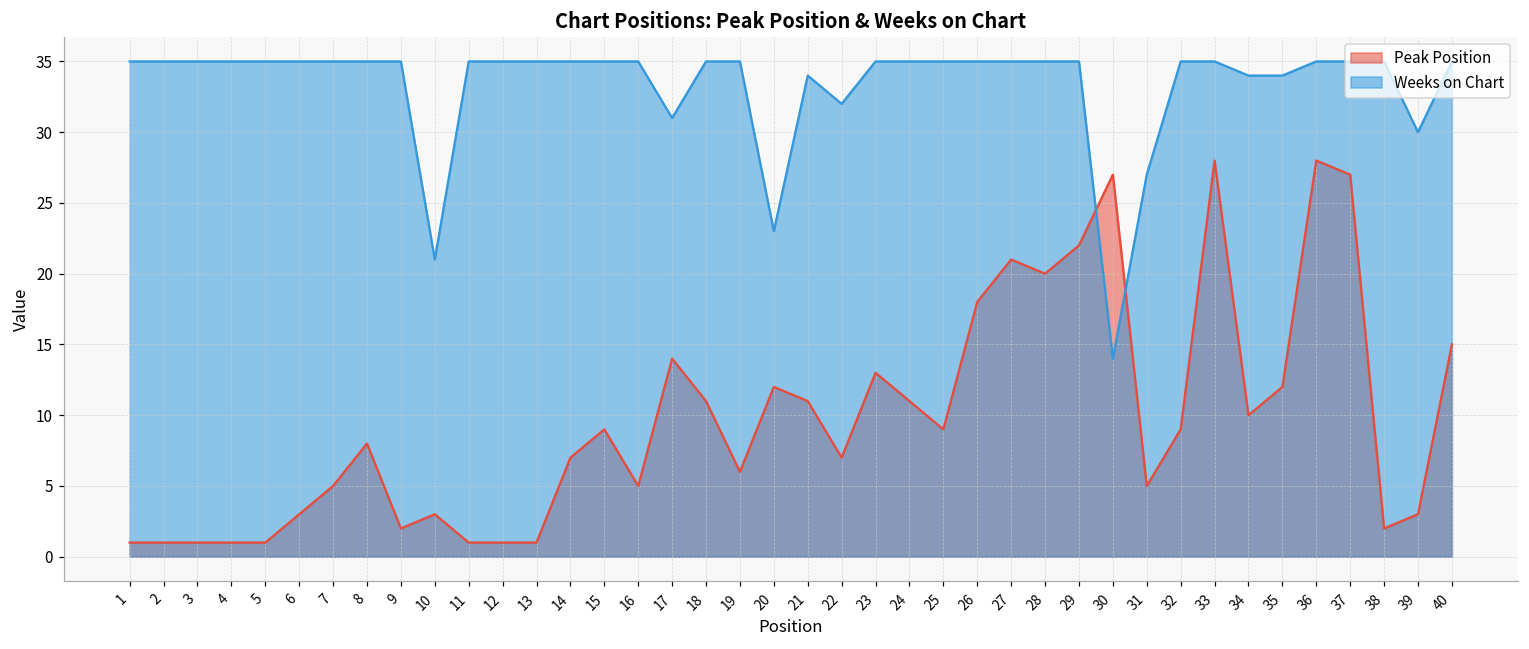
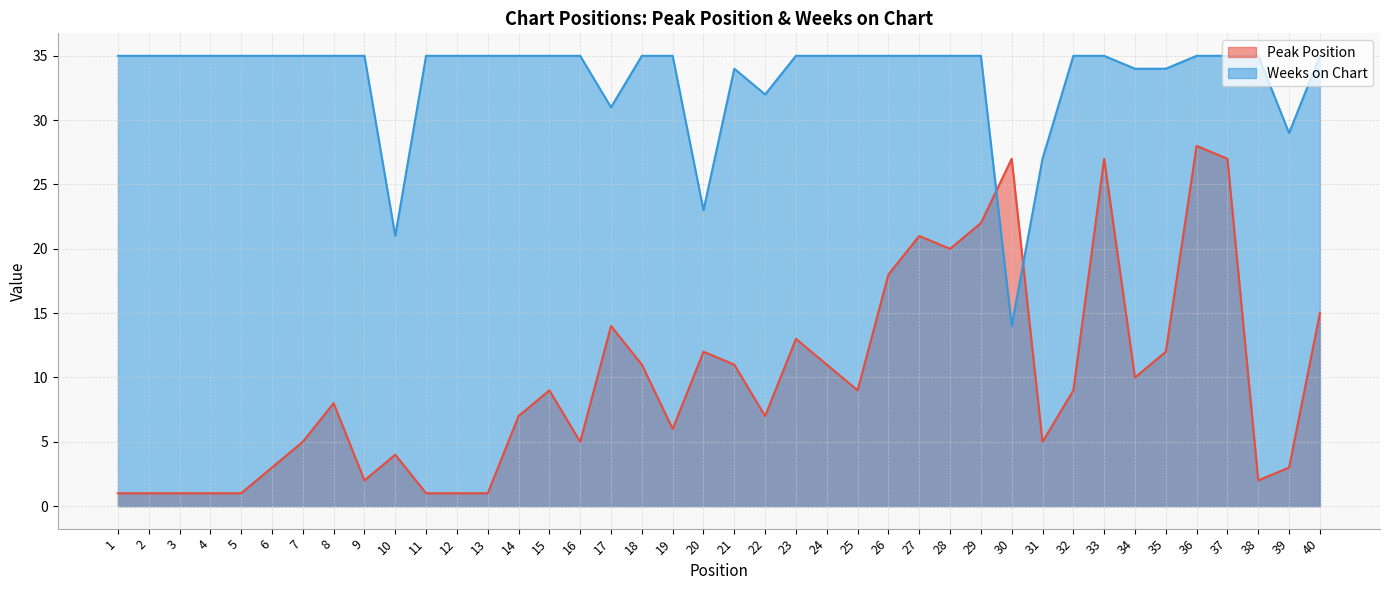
  {
    "Peak Position": {
      "1": 1,
      "2": 1,
      "3": 1,
      "4": 1,
      "5": 1,
      "6": 3,
      "7": 5,
      "8": 8,
      "9": 2,
-     "10": 3,
+     "10": 4,
      "11": 1,
      "12": 1,
      "13": 1,
      "14": 7,
      "15": 9,
      "16": 5,
      "17": 14,
      "18": 11,
      "19": 6,
      "20": 12,
      "21": 11,
      "22": 7,
      "23": 13,
      "24": 11,
      "25": 9,
      "26": 18,
      "27": 21,
      "28": 20,
      "29": 22,
      "30": 27,
      "31": 5,
      "32": 9,
-     "33": 28,
+     "33": 27,
      "34": 10,
      "35": 12,
      "36": 28,
      "37": 27,
      "38": 2,
      "39": 3,
      "40": 15
    },
    "Weeks on Chart": {
      "1": 35,
      "2": 35,
      "3": 35,
      "4": 35,
      "5": 35,
      "6": 35,
      "7": 35,
      "8": 35,
      "9": 35,
      "10": 21,
      "11": 35,
      "12": 35,
      "13": 35,
      "14": 35,
      "15": 35,
      "16": 35,
      "17": 31,
      "18": 35,
      "19": 35,
      "20": 23,
      "21": 34,
      "22": 32,
      "23": 35,
      "24": 35,
      "25": 35,
      "26": 35,
      "27": 35,
      "28": 35,
      "29": 35,
      "30": 14,
      "31": 27,
      "32": 35,
      "33": 35,
      "34": 34,
      "35": 34,
      "36": 35,
-     "39": 30
+     "39": 29
    }
  }
